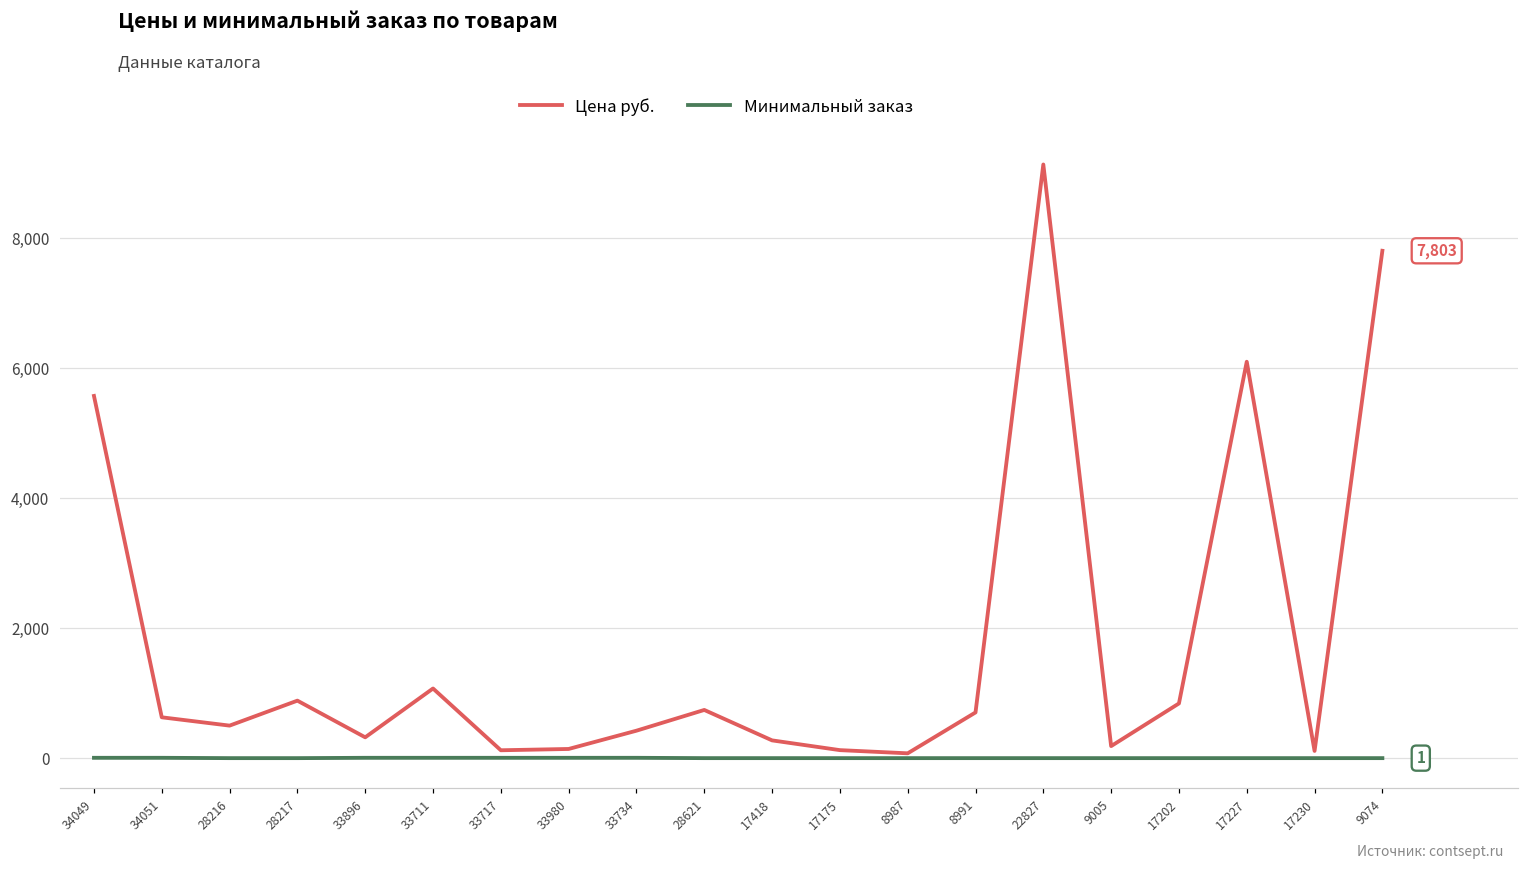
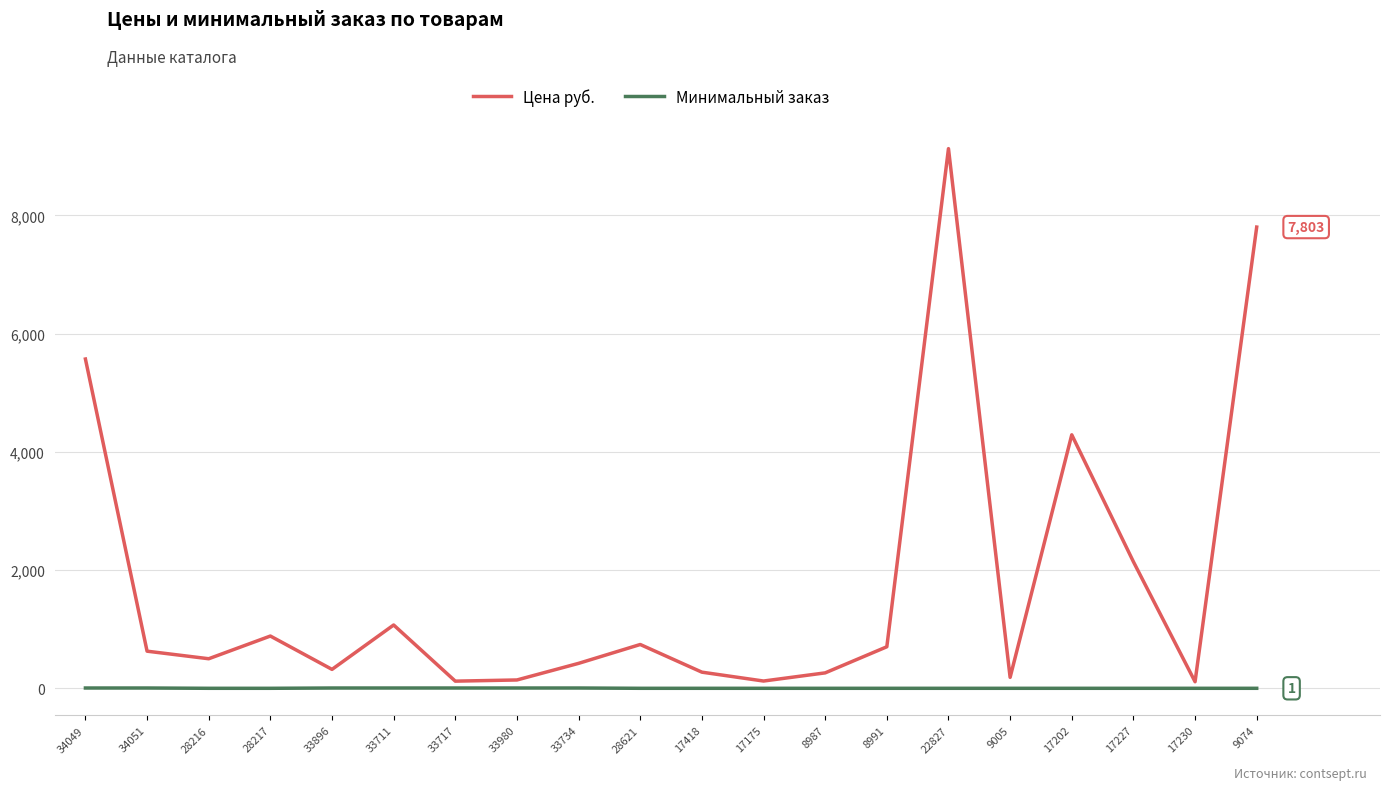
  {
    "Цена руб.": {
      "34049": "5,600",
      "34051": "600",
      "28216": "500",
      "28217": "900",
      "33896": "300",
      "33711": "1,100",
      "33717": "100",
      "33980": "100",
      "33734": "400",
      "28621": "700",
      "17418": "300",
      "17175": "100",
-     "8987": "100",
+     "8987": "300",
      "8991": "700",
      "22827": "9,100",
      "9005": "200",
-     "17202": "800",
-     "17227": "6,100",
+     "17202": "4,300",
+     "17227": "2,100",
      "17230": "100",
      "9074": "7,800"
    },
    "Минимальный заказ": {
      "34049": "0",
      "34051": "0",
      "28216": "0",
      "28217": "0",
      "33896": "0",
      "33711": "0",
      "33717": "0",
      "33980": "0",
      "33734": "0",
      "28621": "0",
      "17418": "0",
      "17175": "0",
      "8987": "0",
      "8991": "0",
      "22827": "0",
      "9005": "0",
      "17202": "0",
      "17227": "0",
      "17230": "0"
    }
  }
